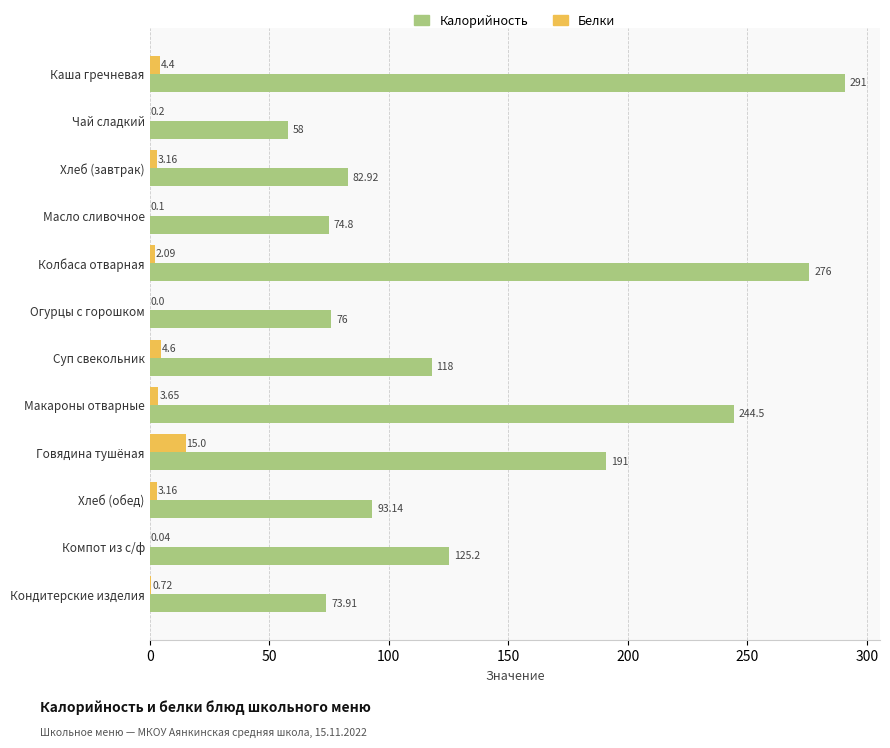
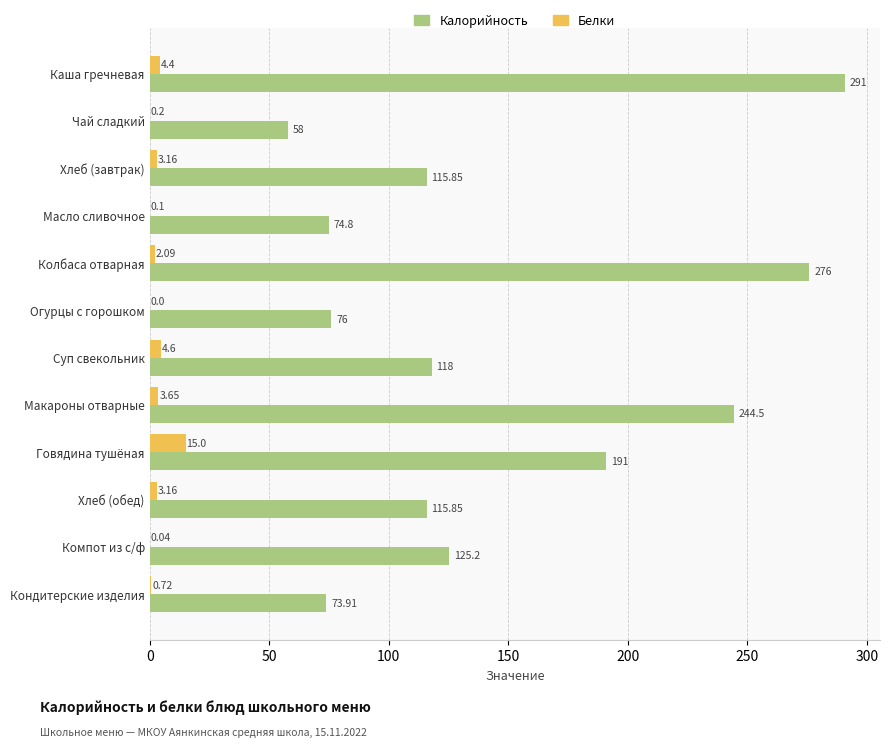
  {
    "Калорийность": {
      "Каша гречневая": 291,
      "Чай сладкий": 58,
-     "Хлеб (завтрак)": 82.92,
+     "Хлеб (завтрак)": 115.85,
      "Масло сливочное": 74.8,
      "Колбаса отварная": 276,
      "Огурцы с горошком": 76,
      "Суп свекольник": 118,
      "Макароны отварные": 244.5,
      "Говядина тушёная": 191,
-     "Хлеб (обед)": 93.14,
+     "Хлеб (обед)": 115.85,
      "Компот из с/ф": 125.2,
      "Кондитерские изделия": 73.91
    },
    "Белки": {
      "Каша гречневая": 4.4,
      "Чай сладкий": 0.2,
      "Хлеб (завтрак)": 3.16,
      "Масло сливочное": 0.1,
      "Колбаса отварная": 2.09,
      "Огурцы с горошком": 0.0,
      "Суп свекольник": 4.6,
      "Макароны отварные": 3.65,
      "Говядина тушёная": 15.0,
      "Хлеб (обед)": 3.16,
      "Компот из с/ф": 0.04,
      "Кондитерские изделия": 0.72
    }
  }
